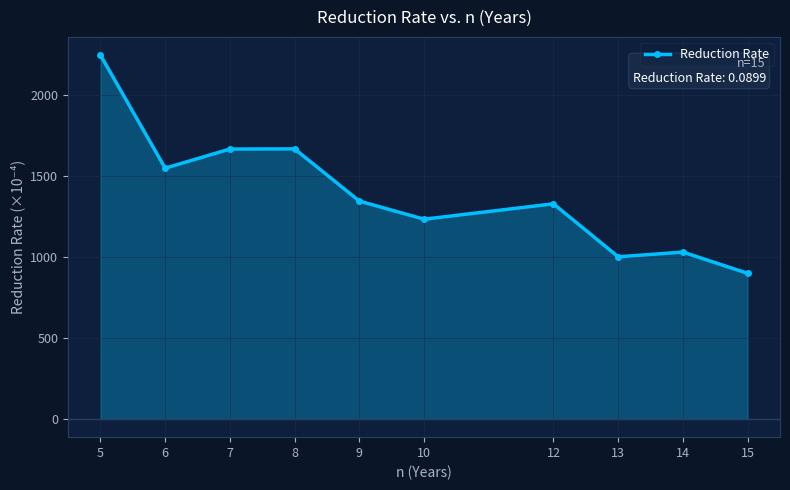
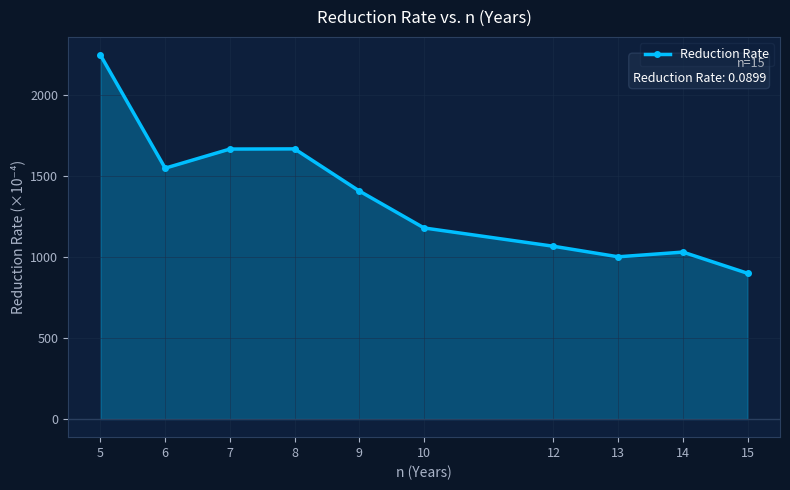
  {
    "5": 2250,
    "6": 1550,
    "7": 1670,
    "8": 1670,
-   "9": 1350,
-   "10": 1230,
-   "12": 1330,
+   "9": 1410,
+   "10": 1180,
+   "12": 1070,
    "13": 1000,
    "14": 1030,
    "15": 900
  }
